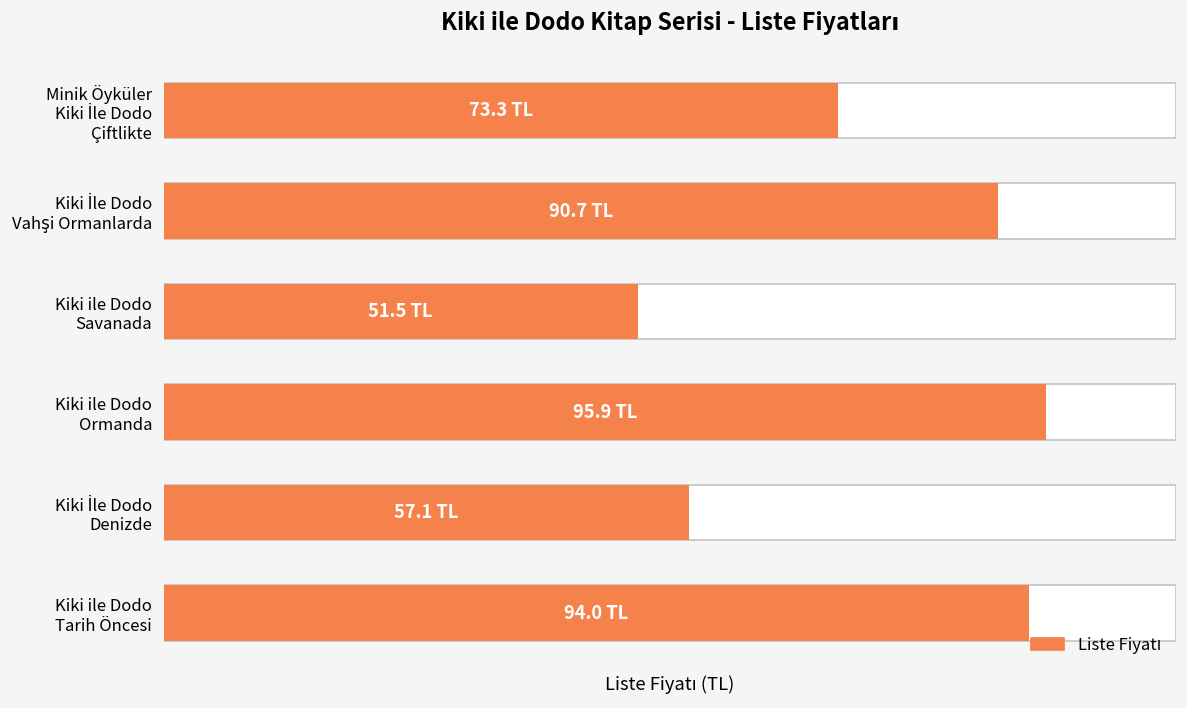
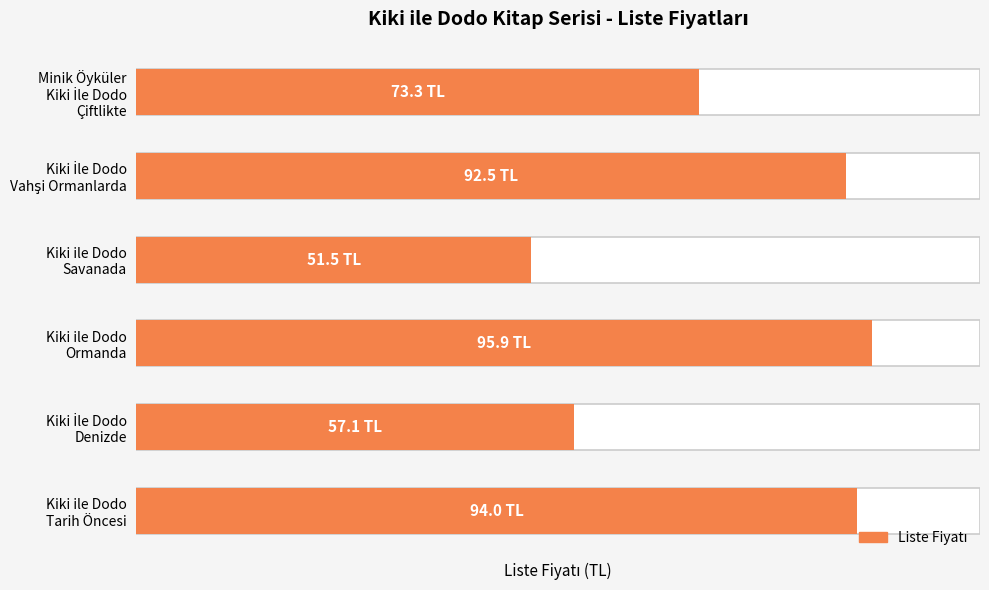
  {
    "Liste Fiyatı": {
-     "Kiki İle Dodo Vahşi Ormanlarda": 90.7
+     "Kiki İle Dodo Vahşi Ormanlarda": 92.5
    }
  }
